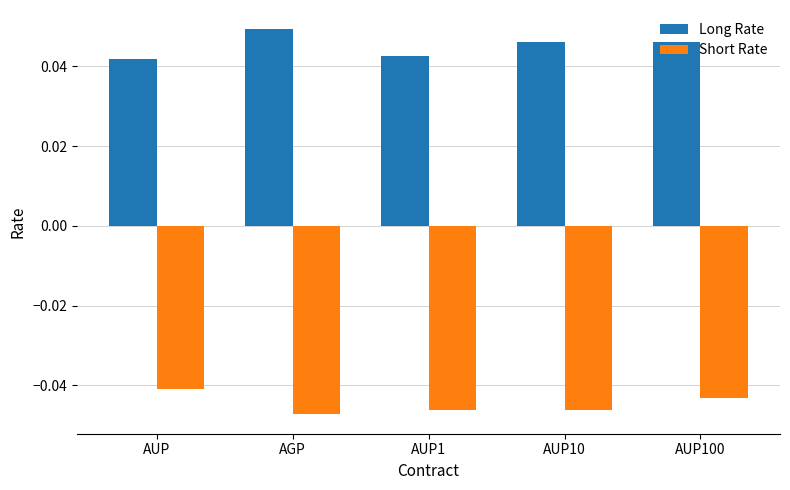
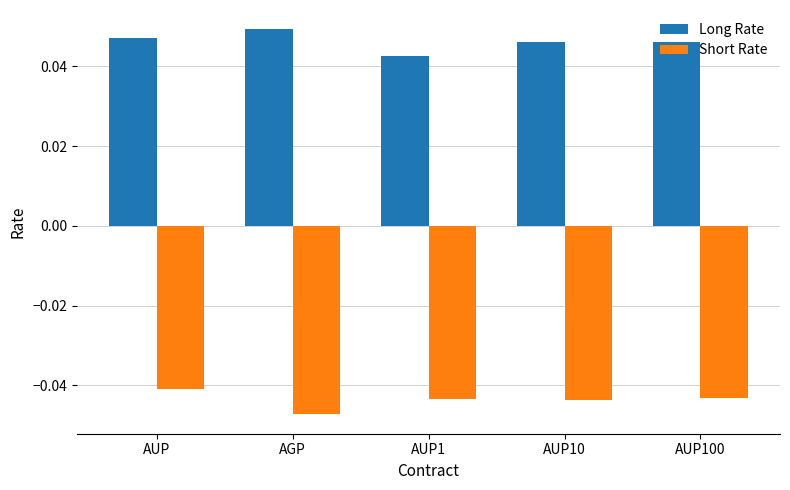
  {
    "Long Rate": {
-     "AUP": 0.042,
+     "AUP": 0.047,
      "AGP": 0.049,
      "AUP1": 0.043,
      "AUP10": 0.046,
      "AUP100": 0.046
    },
    "Short Rate": {
      "AUP": -0.041,
      "AGP": -0.047,
-     "AUP1": -0.046,
-     "AUP10": -0.046,
+     "AUP1": -0.043,
+     "AUP10": -0.044,
      "AUP100": -0.043
    }
  }
